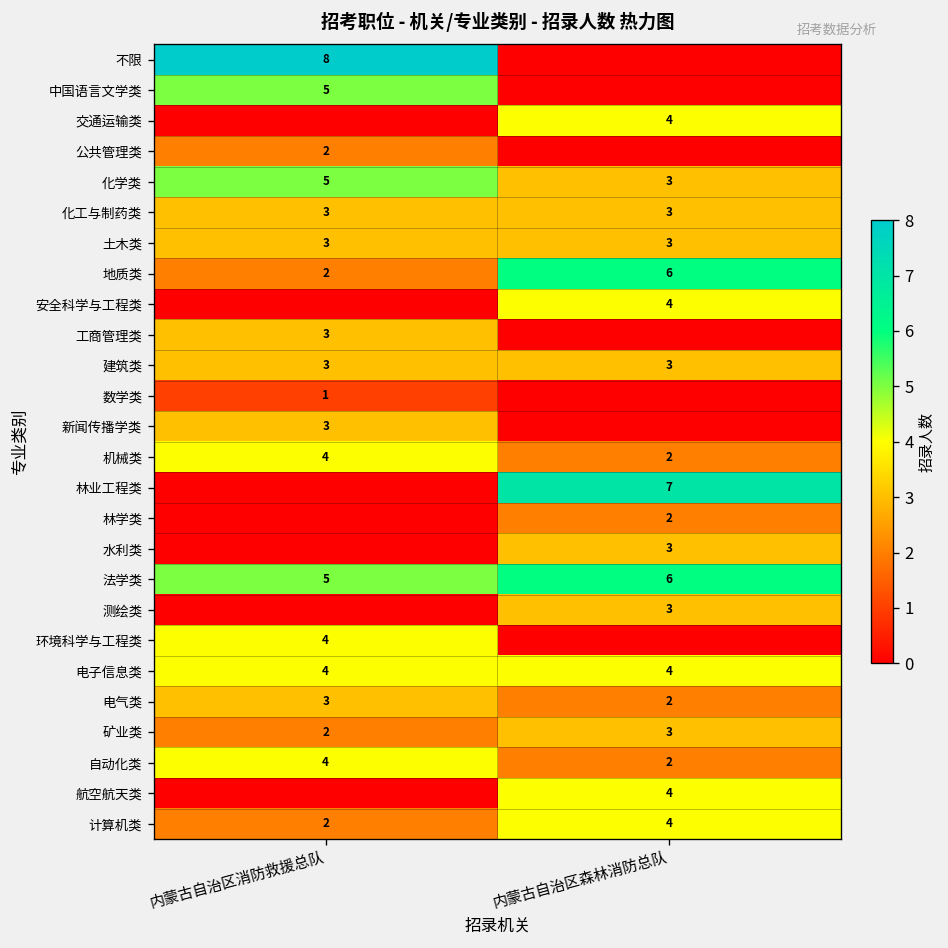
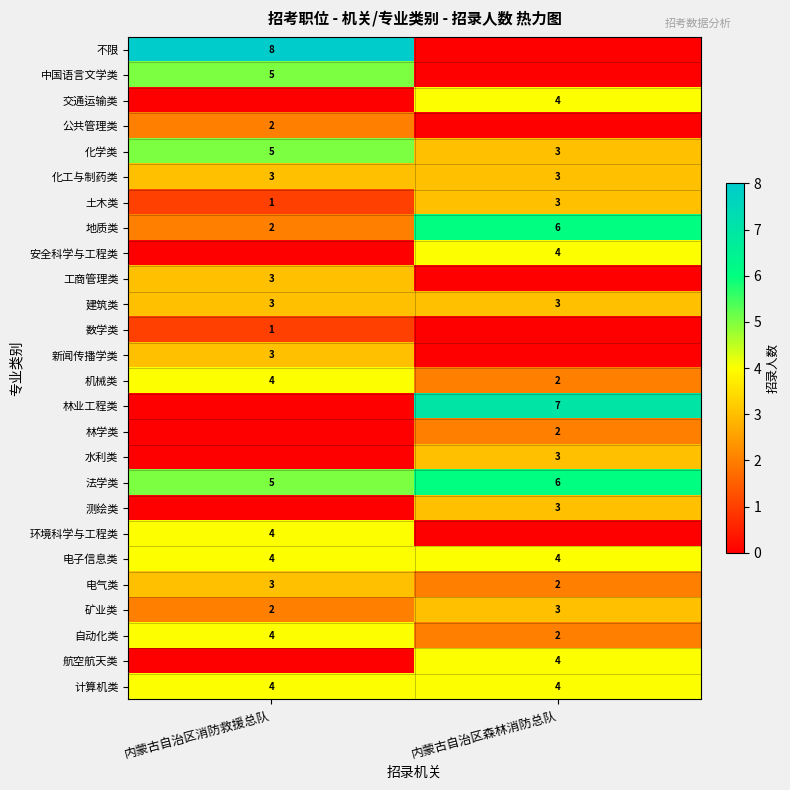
  {
    "不限": {
      "内蒙古自治区消防救援总队": 8
    },
    "中国语言文学类": {
      "内蒙古自治区消防救援总队": 5
    },
    "交通运输类": {
      "内蒙古自治区森林消防总队": 4
    },
    "公共管理类": {
      "内蒙古自治区消防救援总队": 2
    },
    "化学类": {
      "内蒙古自治区消防救援总队": 5,
      "内蒙古自治区森林消防总队": 3
    },
    "化工与制药类": {
      "内蒙古自治区消防救援总队": 3,
      "内蒙古自治区森林消防总队": 3
    },
    "土木类": {
-     "内蒙古自治区消防救援总队": 3,
+     "内蒙古自治区消防救援总队": 1,
      "内蒙古自治区森林消防总队": 3
    },
    "地质类": {
      "内蒙古自治区消防救援总队": 2,
      "内蒙古自治区森林消防总队": 6
    },
    "安全科学与工程类": {
      "内蒙古自治区森林消防总队": 4
    },
    "工商管理类": {
      "内蒙古自治区消防救援总队": 3
    },
    "建筑类": {
      "内蒙古自治区消防救援总队": 3,
      "内蒙古自治区森林消防总队": 3
    },
    "数学类": {
      "内蒙古自治区消防救援总队": 1
    },
    "新闻传播学类": {
      "内蒙古自治区消防救援总队": 3
    },
    "机械类": {
      "内蒙古自治区消防救援总队": 4,
      "内蒙古自治区森林消防总队": 2
    },
    "林业工程类": {
      "内蒙古自治区森林消防总队": 7
    },
    "林学类": {
      "内蒙古自治区森林消防总队": 2
    },
    "水利类": {
      "内蒙古自治区森林消防总队": 3
    },
    "法学类": {
      "内蒙古自治区消防救援总队": 5,
      "内蒙古自治区森林消防总队": 6
    },
    "测绘类": {
      "内蒙古自治区森林消防总队": 3
    },
    "环境科学与工程类": {
      "内蒙古自治区消防救援总队": 4
    },
    "电子信息类": {
      "内蒙古自治区消防救援总队": 4,
      "内蒙古自治区森林消防总队": 4
    },
    "电气类": {
      "内蒙古自治区消防救援总队": 3,
      "内蒙古自治区森林消防总队": 2
    },
    "矿业类": {
      "内蒙古自治区消防救援总队": 2,
      "内蒙古自治区森林消防总队": 3
    },
    "自动化类": {
      "内蒙古自治区消防救援总队": 4,
      "内蒙古自治区森林消防总队": 2
    },
    "航空航天类": {
      "内蒙古自治区森林消防总队": 4
    },
    "计算机类": {
-     "内蒙古自治区消防救援总队": 2,
+     "内蒙古自治区消防救援总队": 4,
      "内蒙古自治区森林消防总队": 4
    }
  }
